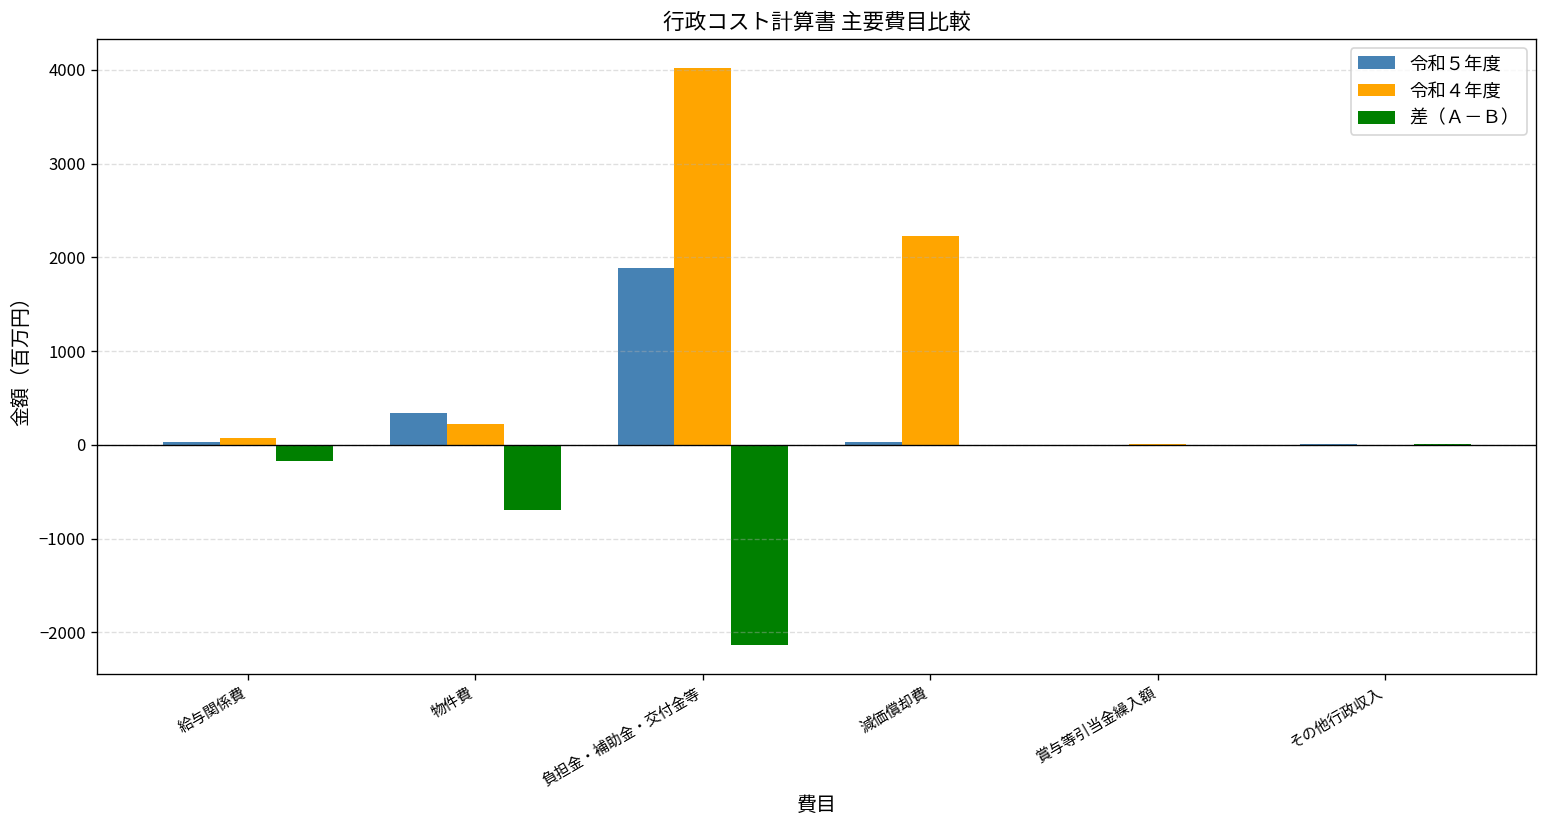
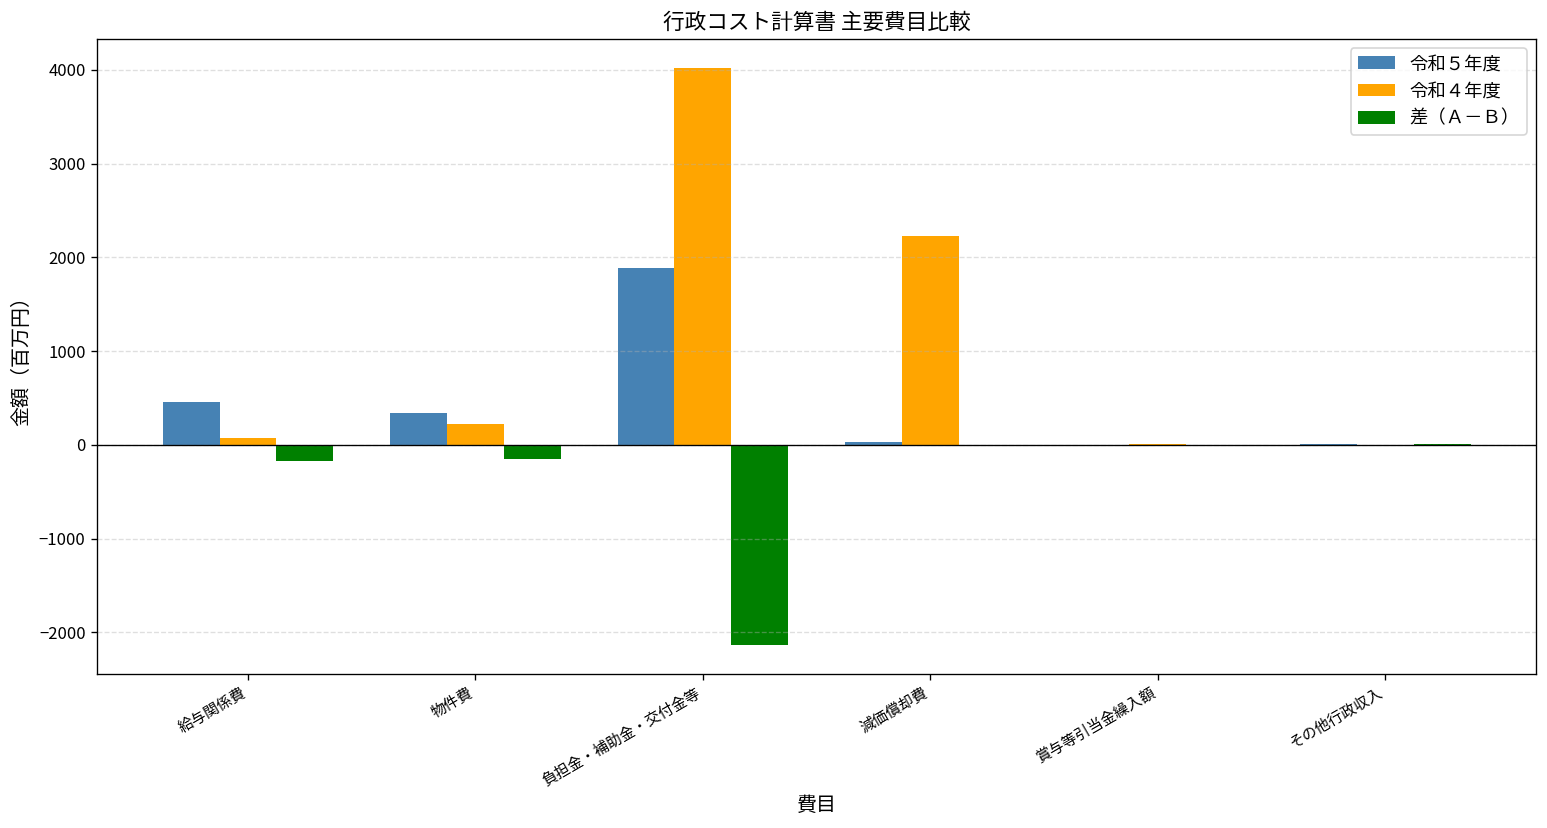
  {
    "令和５年度": {
-     "給与関係費": 0,
+     "給与関係費": 500,
      "物件費": 300,
      "負担金・補助金・交付金等": 1900,
      "減価償却費": 0,
      "賞与等引当金繰入額": 0
    },
    "令和４年度": {
      "給与関係費": 100,
      "物件費": 200,
      "負担金・補助金・交付金等": 4000,
      "減価償却費": 2200
    },
    "差（Ａ－Ｂ）": {
      "給与関係費": -200,
-     "物件費": -700,
+     "物件費": -200,
      "負担金・補助金・交付金等": -2100
    }
  }
